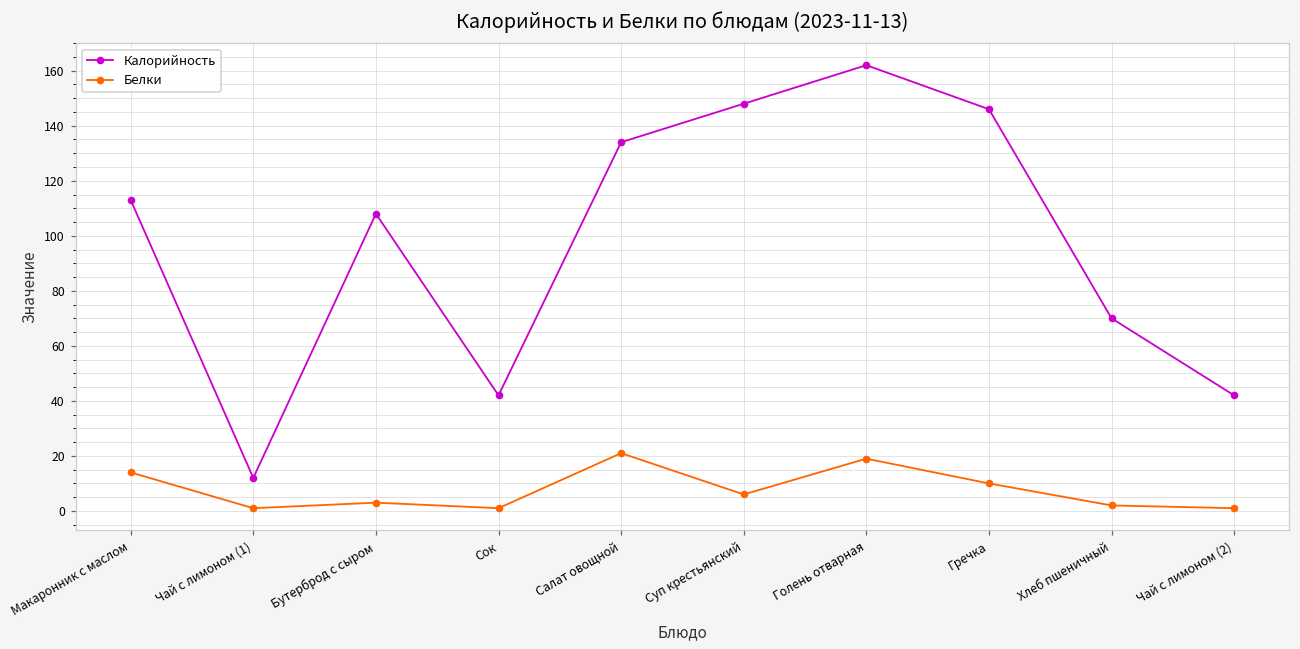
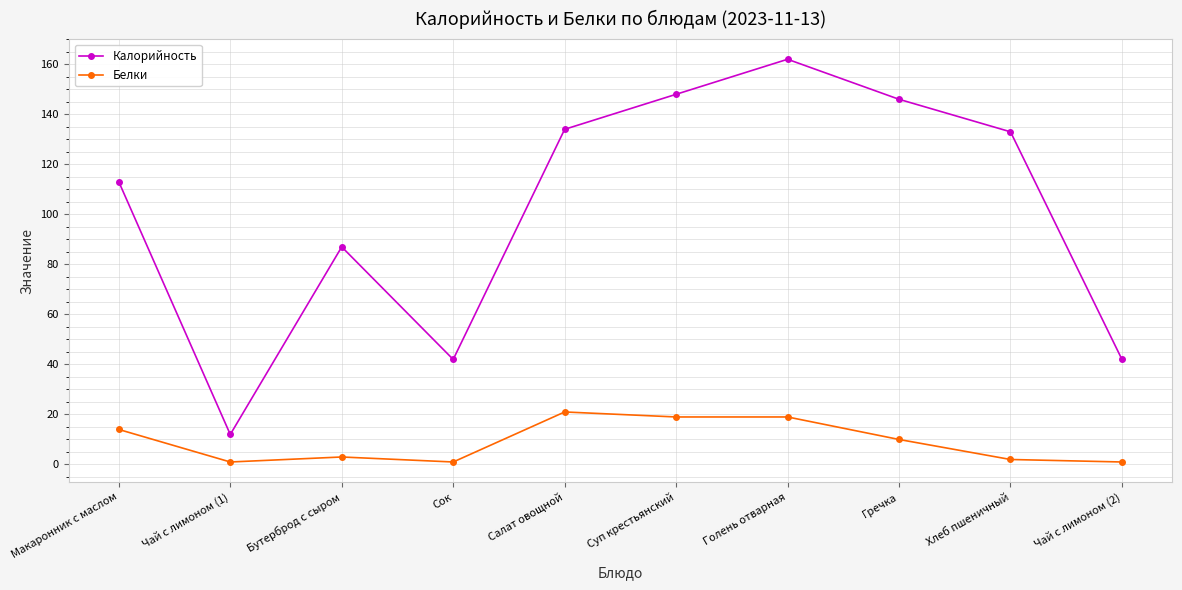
  {
    "Калорийность": {
      "Макаронник с маслом": 113,
      "Чай с лимоном (1)": 12,
-     "Бутерброд с сыром": 108,
+     "Бутерброд с сыром": 87,
      "Сок": 42,
      "Салат овощной": 134,
      "Суп крестьянский": 148,
      "Голень отварная": 162,
      "Гречка": 146,
-     "Хлеб пшеничный": 70,
+     "Хлеб пшеничный": 133,
      "Чай с лимоном (2)": 42
    },
    "Белки": {
      "Макаронник с маслом": 14,
      "Чай с лимоном (1)": 1,
      "Бутерброд с сыром": 3,
      "Сок": 1,
      "Салат овощной": 21,
-     "Суп крестьянский": 6,
+     "Суп крестьянский": 19,
      "Голень отварная": 19,
      "Гречка": 10,
      "Хлеб пшеничный": 2,
      "Чай с лимоном (2)": 1
    }
  }
